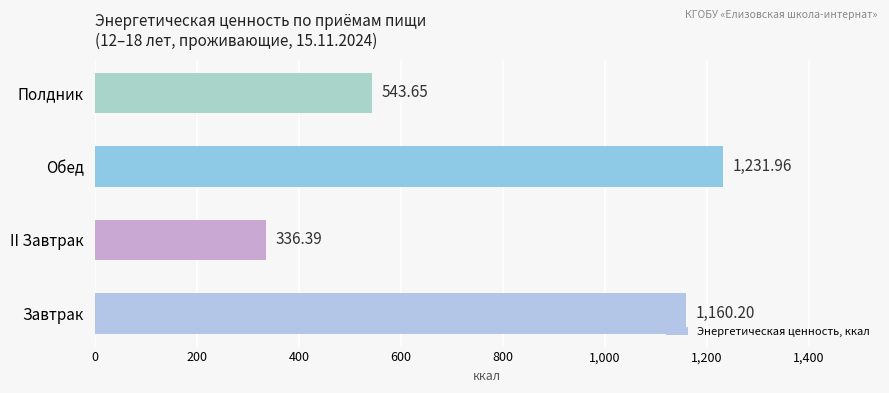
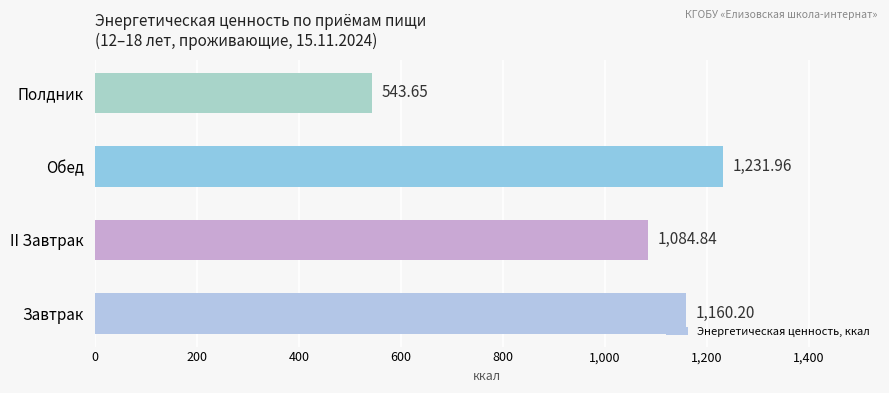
  {
    "Полдник": "543.65",
    "Обед": "1,231.96",
-   "II Завтрак": "336.39",
+   "II Завтрак": "1,084.84",
    "Завтрак": "1,160.20"
  }
